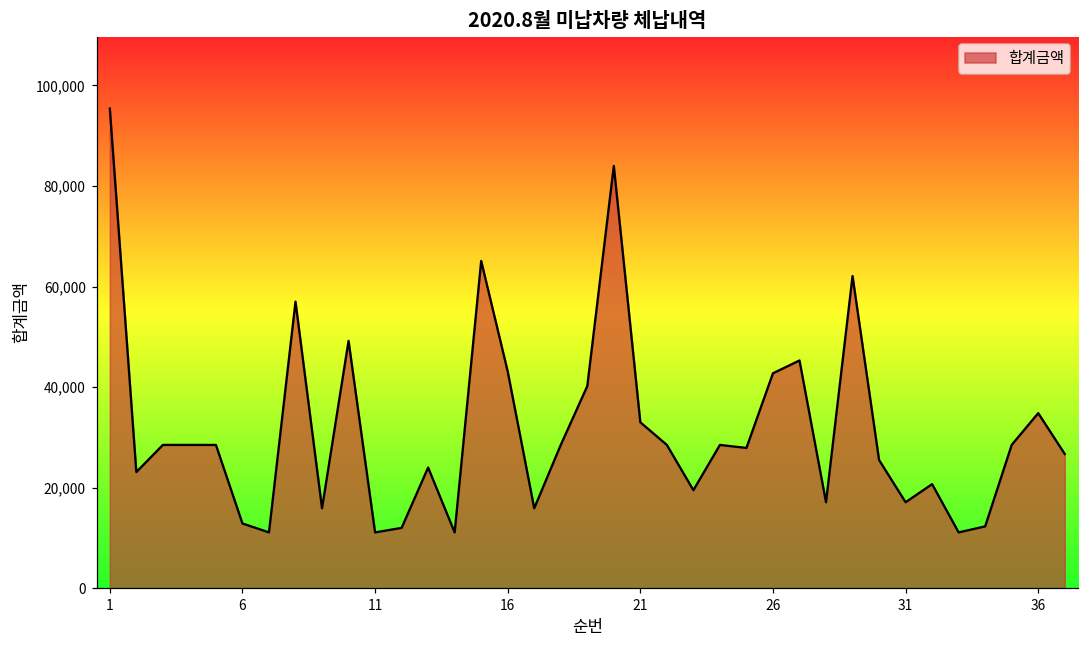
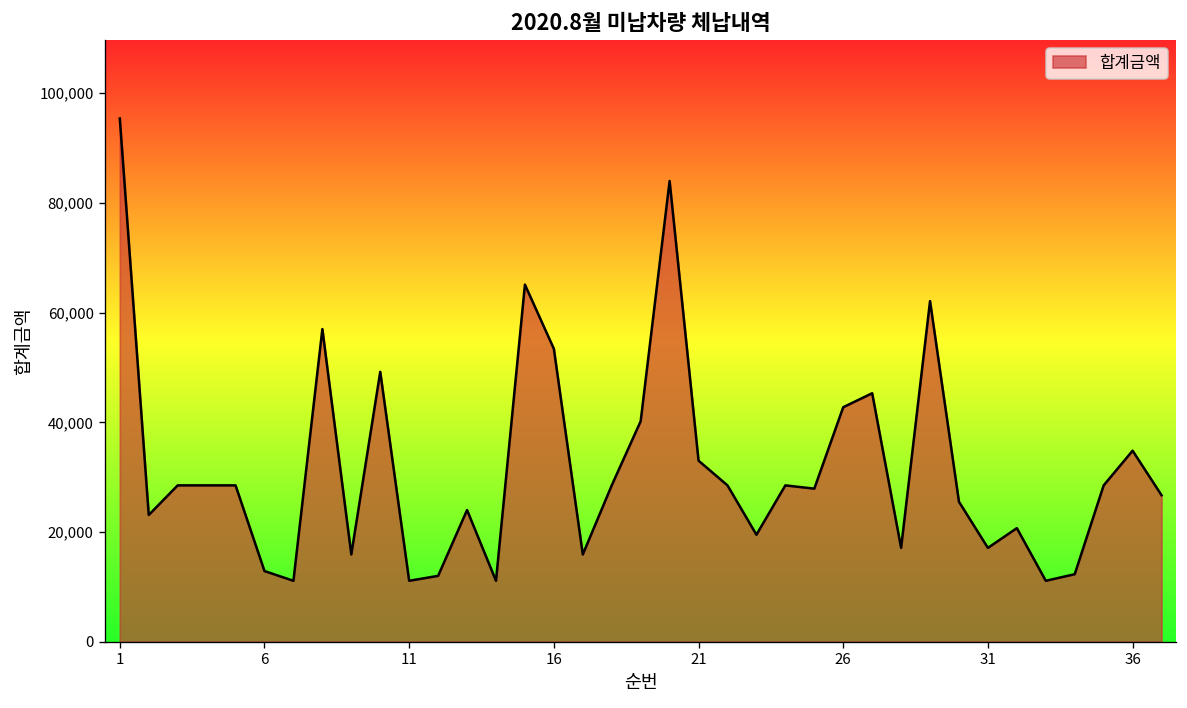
  {
    "1": "95,000",
    "6": "13,000",
    "11": "11,000",
-   "16": "43,000",
+   "16": "53,000",
    "21": "33,000",
    "26": "43,000",
    "31": "17,000",
    "36": "35,000"
  }
